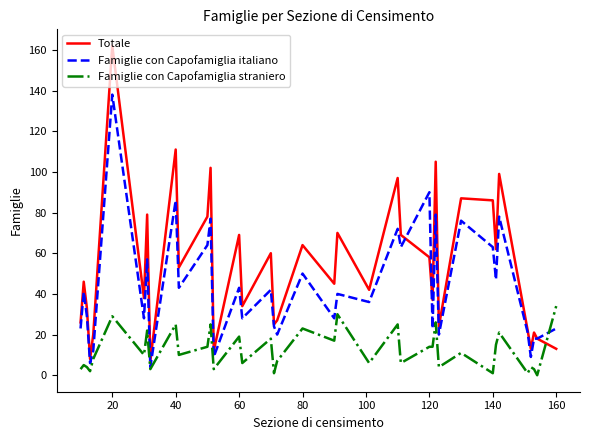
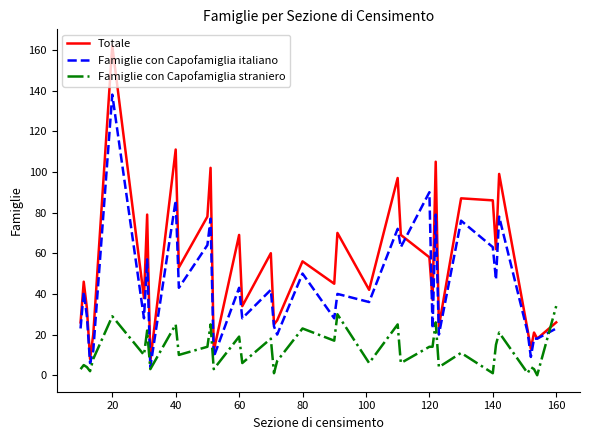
  {
    "Totale": {
      "40": 111,
      "60": 69,
-     "80": 64,
+     "80": 56,
      "120": 58,
      "140": 86,
-     "160": 13
+     "160": 26
    },
    "Famiglie con Capofamiglia italiano": {
      "20": 138,
      "40": 86,
      "60": 43,
      "80": 50,
      "120": 90,
      "140": 63,
      "160": 23
    },
    "Famiglie con Capofamiglia straniero": {
      "20": 29,
      "40": 25,
      "60": 19,
      "80": 23,
      "120": 14,
      "140": 1,
      "160": 34
    }
  }
